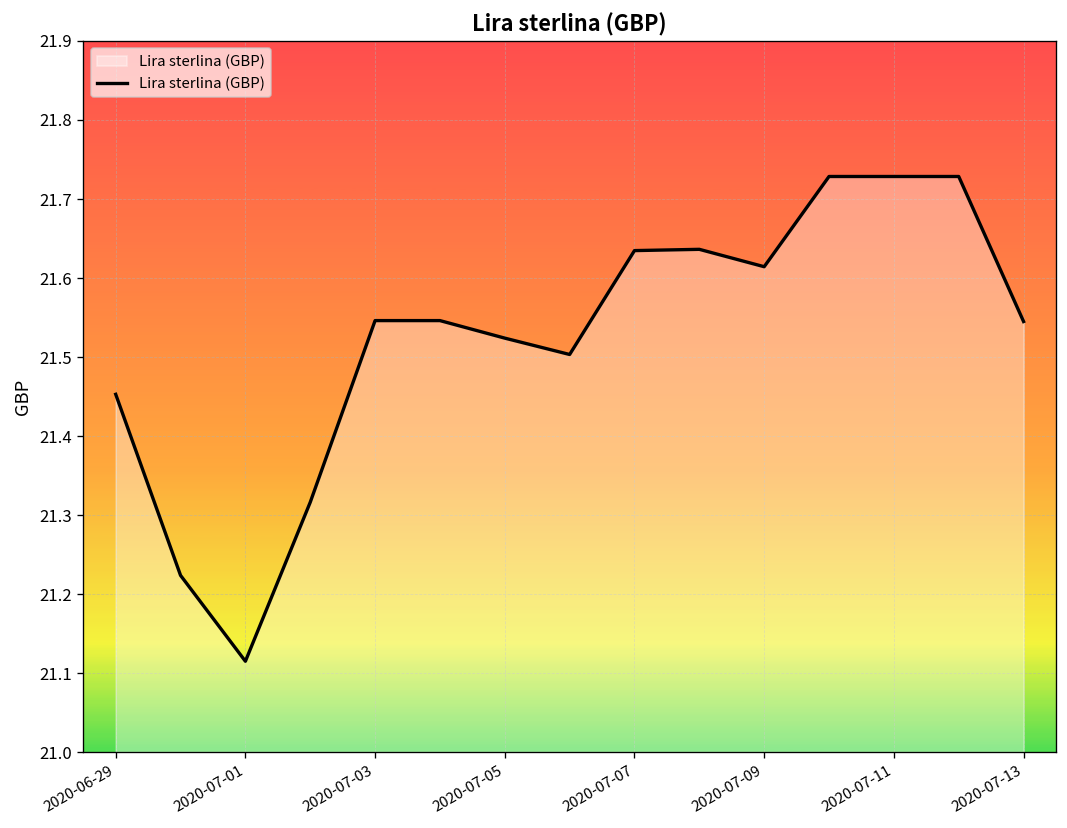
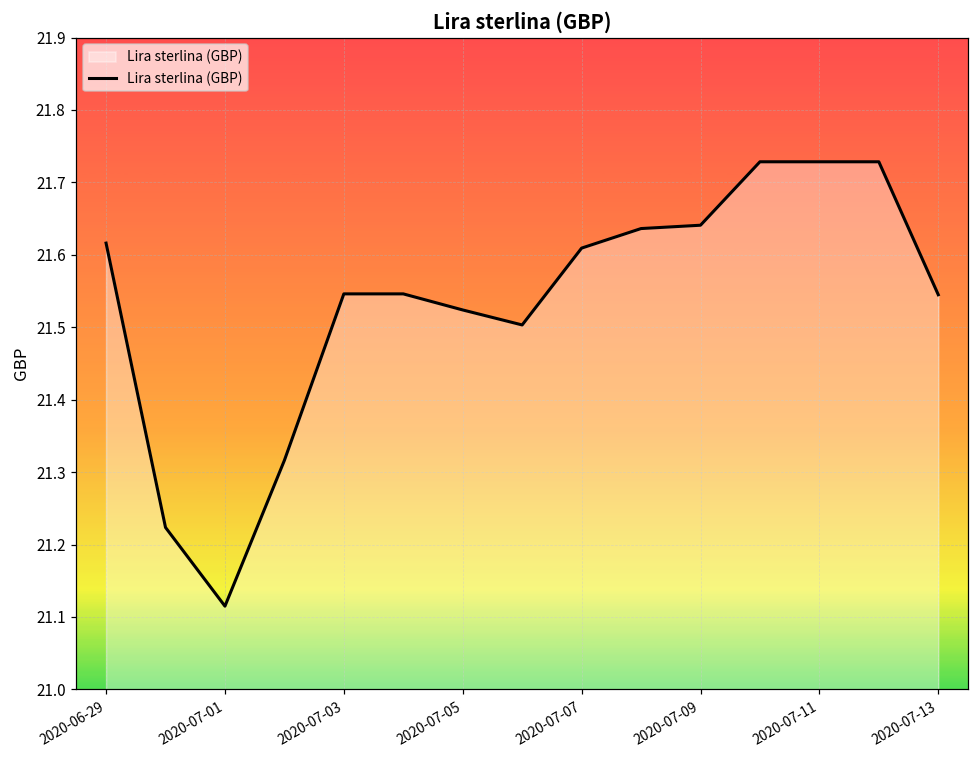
  {
-   "2020-06-29": 21.45,
+   "2020-06-29": 21.62,
    "2020-07-01": 21.11,
    "2020-07-03": 21.55,
    "2020-07-05": 21.52,
-   "2020-07-07": 21.63,
-   "2020-07-09": 21.61,
+   "2020-07-07": 21.61,
+   "2020-07-09": 21.64,
    "2020-07-11": 21.73,
    "2020-07-13": 21.54
  }
